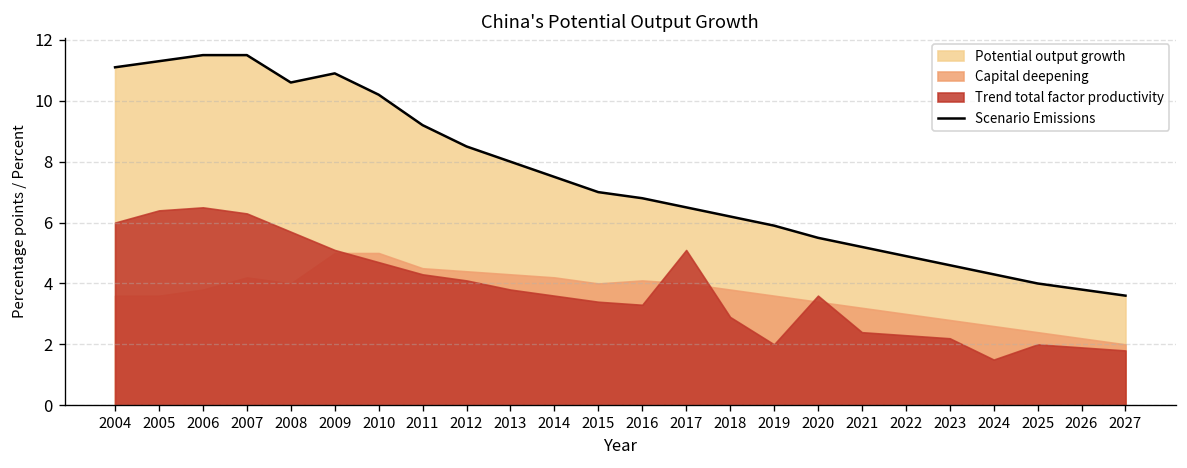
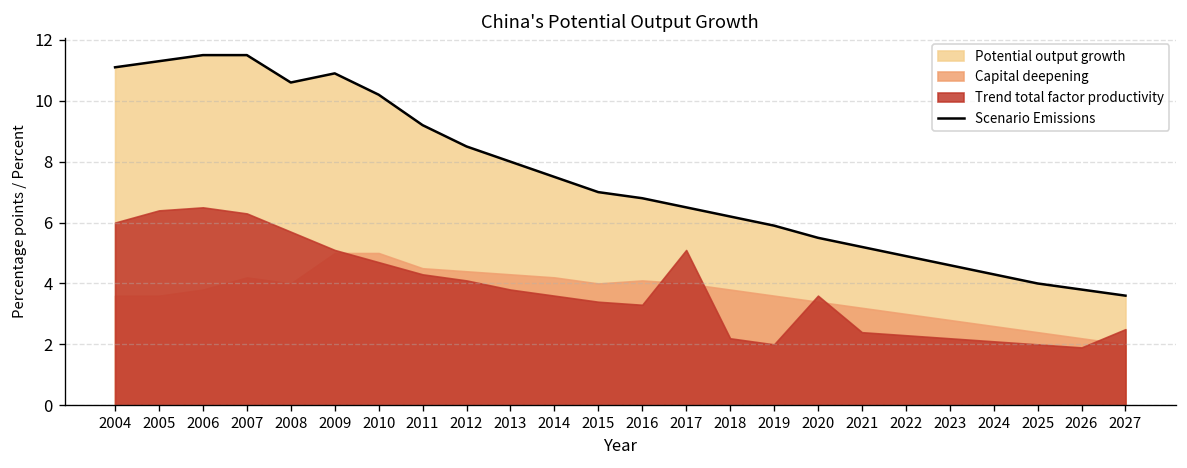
  {
    "Trend total factor productivity": {
      "2004": 6.0,
      "2005": 6.4,
      "2006": 6.5,
      "2007": 6.3,
      "2008": 5.7,
      "2009": 5.1,
      "2010": 4.7,
      "2011": 4.3,
      "2012": 4.1,
      "2013": 3.8,
      "2014": 3.6,
      "2015": 3.4,
      "2016": 3.3,
      "2017": 5.1,
-     "2018": 2.9,
+     "2018": 2.2,
      "2019": 2.0,
      "2020": 3.6,
      "2021": 2.4,
      "2022": 2.3,
      "2023": 2.2,
-     "2024": 1.5,
+     "2024": 2.1,
      "2025": 2.0,
      "2026": 1.9,
-     "2027": 1.8
+     "2027": 2.5
    }
  }
